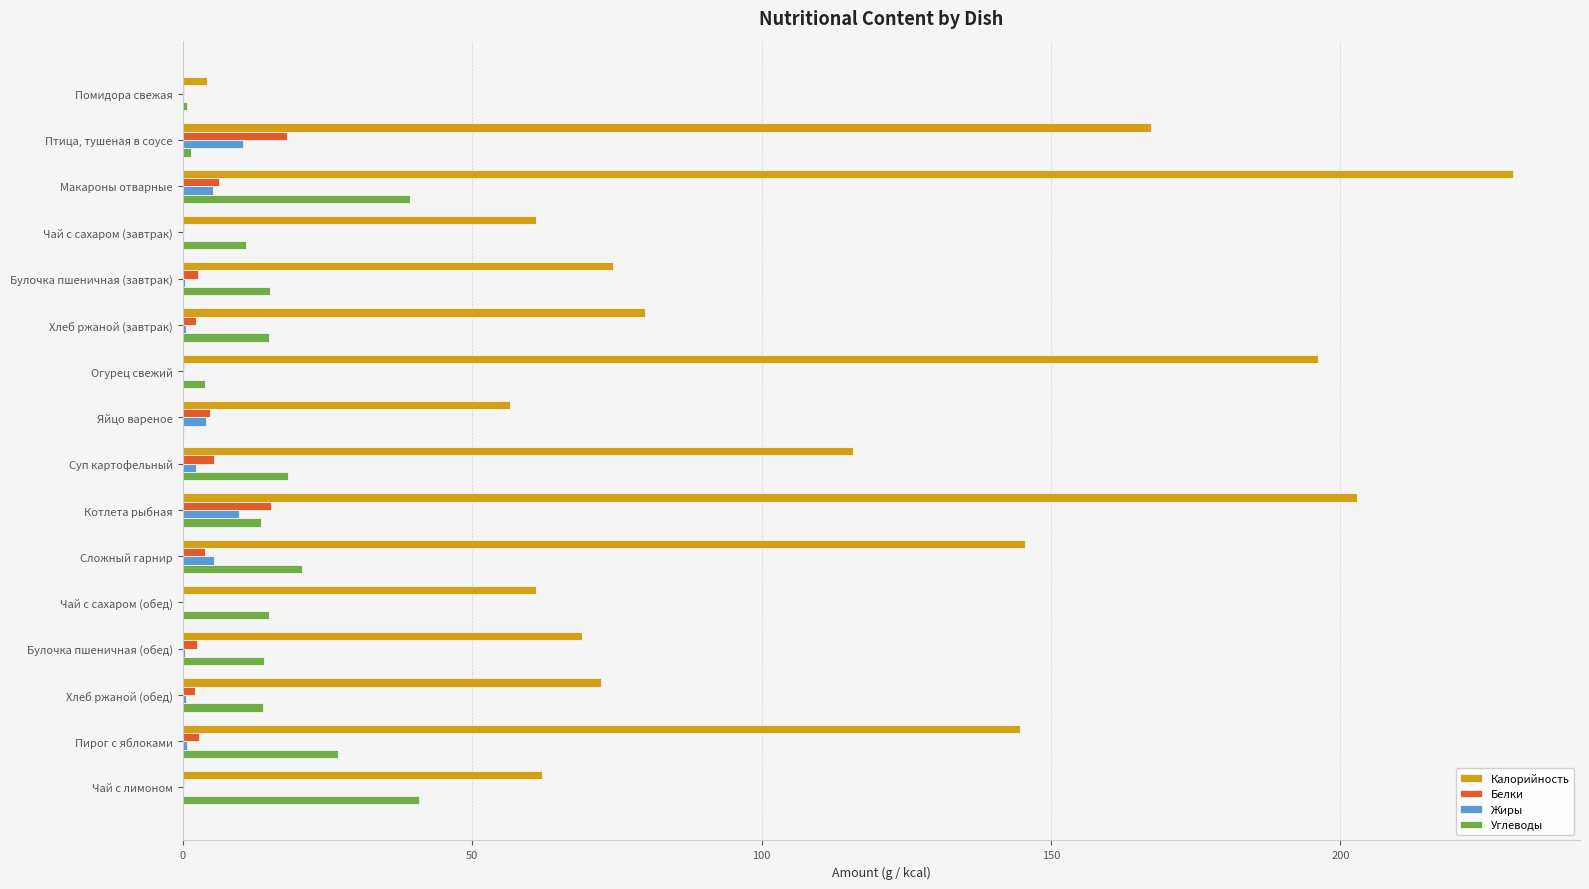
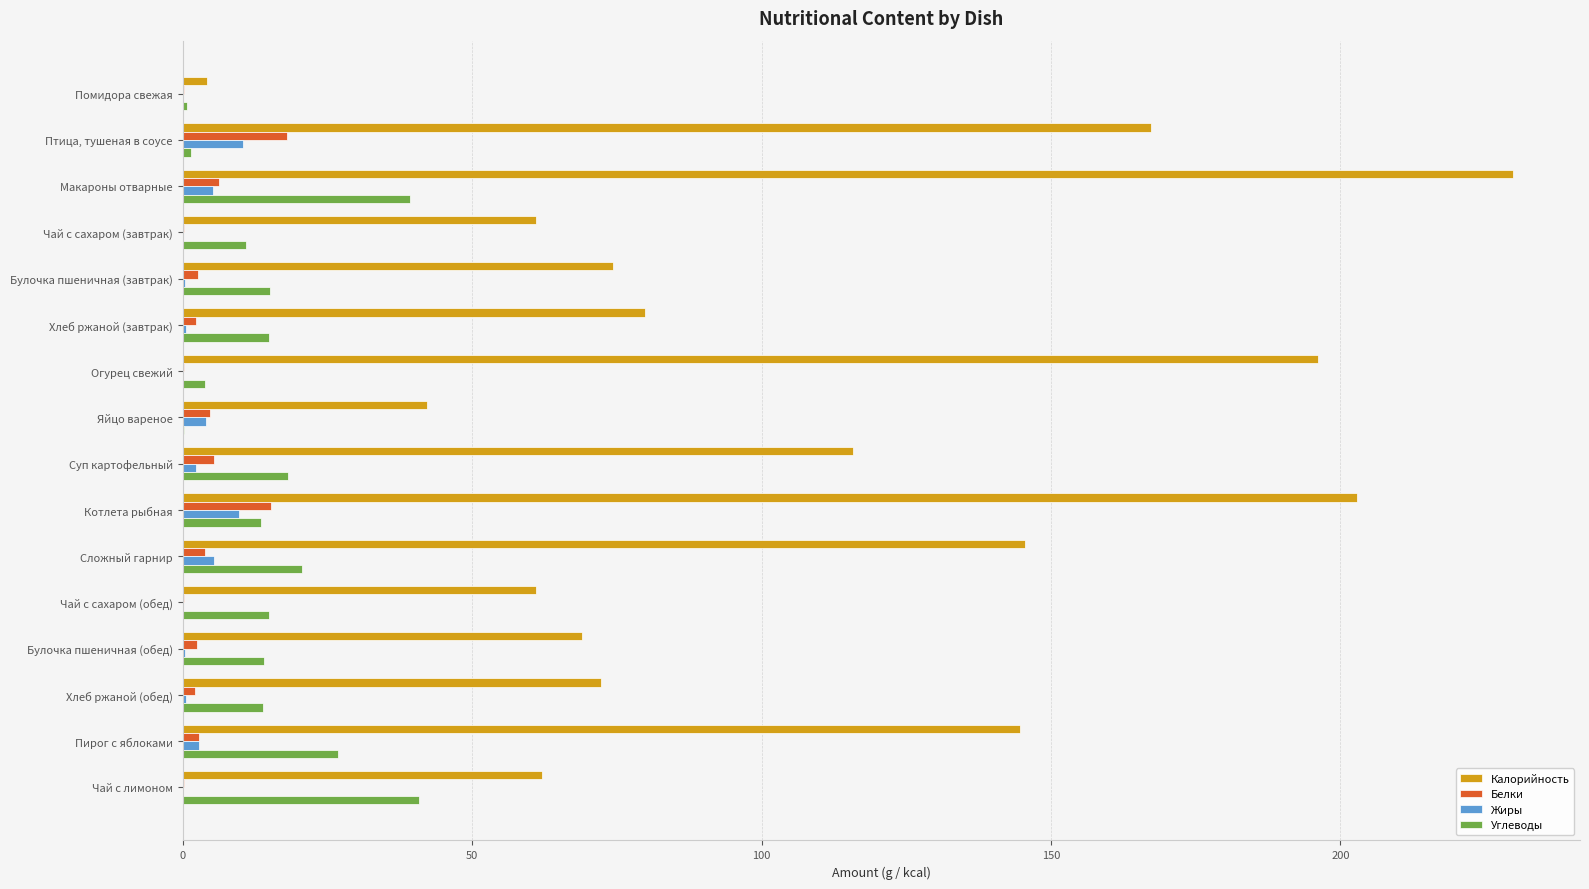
  {
    "Калорийность": {
      "Помидора свежая": 4,
      "Птица, тушеная в соусе": 167,
      "Макароны отварные": 230,
      "Чай с сахаром (завтрак)": 61,
      "Булочка пшеничная (завтрак)": 74,
      "Хлеб ржаной (завтрак)": 80,
      "Огурец свежий": 196,
-     "Яйцо вареное": 57,
+     "Яйцо вареное": 42,
      "Суп картофельный": 116,
      "Котлета рыбная": 203,
      "Сложный гарнир": 145,
      "Чай с сахаром (обед)": 61,
      "Булочка пшеничная (обед)": 69,
      "Хлеб ржаной (обед)": 72,
      "Пирог с яблоками": 145,
      "Чай с лимоном": 62
    },
    "Белки": {
      "Птица, тушеная в соусе": 18,
      "Макароны отварные": 6,
      "Булочка пшеничная (завтрак)": 3,
      "Хлеб ржаной (завтрак)": 2,
      "Яйцо вареное": 5,
      "Суп картофельный": 5,
      "Котлета рыбная": 15,
      "Сложный гарнир": 4,
      "Булочка пшеничная (обед)": 2,
      "Хлеб ржаной (обед)": 2,
      "Пирог с яблоками": 3
    },
    "Жиры": {
      "Птица, тушеная в соусе": 10,
      "Макароны отварные": 5,
      "Чай с сахаром (завтрак)": 0,
      "Хлеб ржаной (завтрак)": 1,
      "Яйцо вареное": 4,
      "Суп картофельный": 2,
      "Котлета рыбная": 10,
      "Сложный гарнир": 5,
      "Чай с сахаром (обед)": 0,
      "Хлеб ржаной (обед)": 1,
-     "Пирог с яблоками": 1
+     "Пирог с яблоками": 3
    },
    "Углеводы": {
      "Помидора свежая": 1,
      "Птица, тушеная в соусе": 1,
      "Макароны отварные": 39,
      "Чай с сахаром (завтрак)": 11,
      "Булочка пшеничная (завтрак)": 15,
      "Хлеб ржаной (завтрак)": 15,
      "Огурец свежий": 4,
      "Суп картофельный": 18,
      "Котлета рыбная": 14,
      "Сложный гарнир": 21,
      "Чай с сахаром (обед)": 15,
      "Булочка пшеничная (обед)": 14,
      "Хлеб ржаной (обед)": 14,
      "Пирог с яблоками": 27,
      "Чай с лимоном": 41
    }
  }
